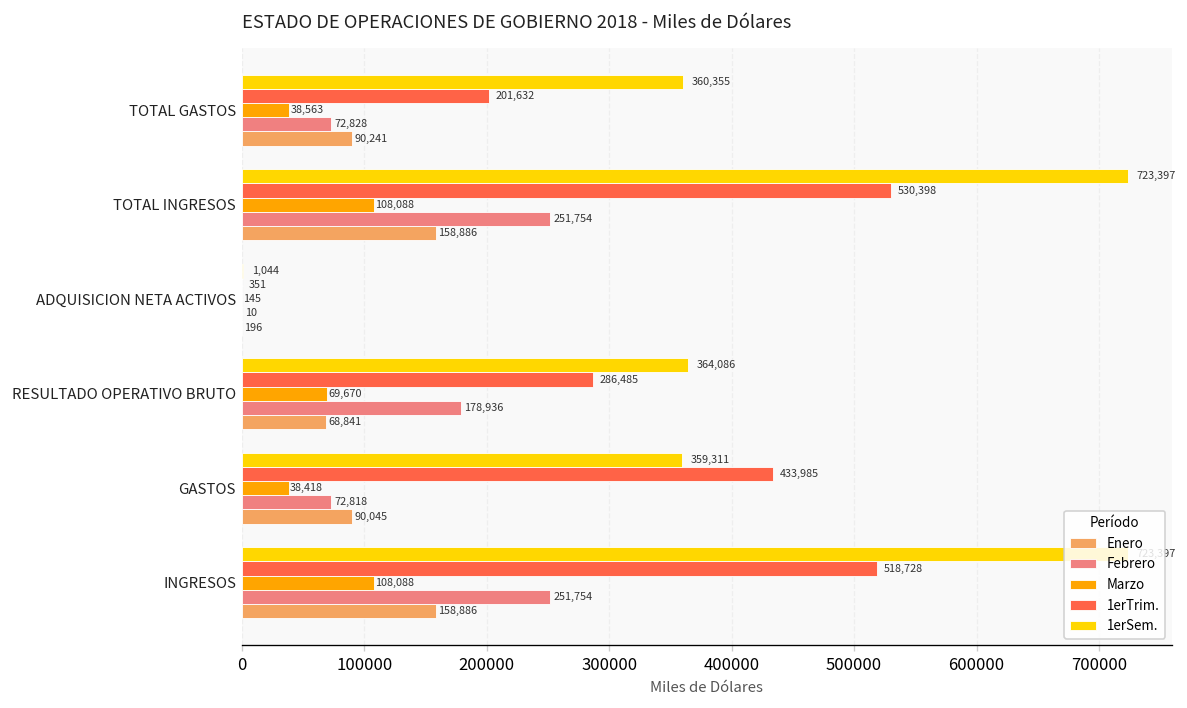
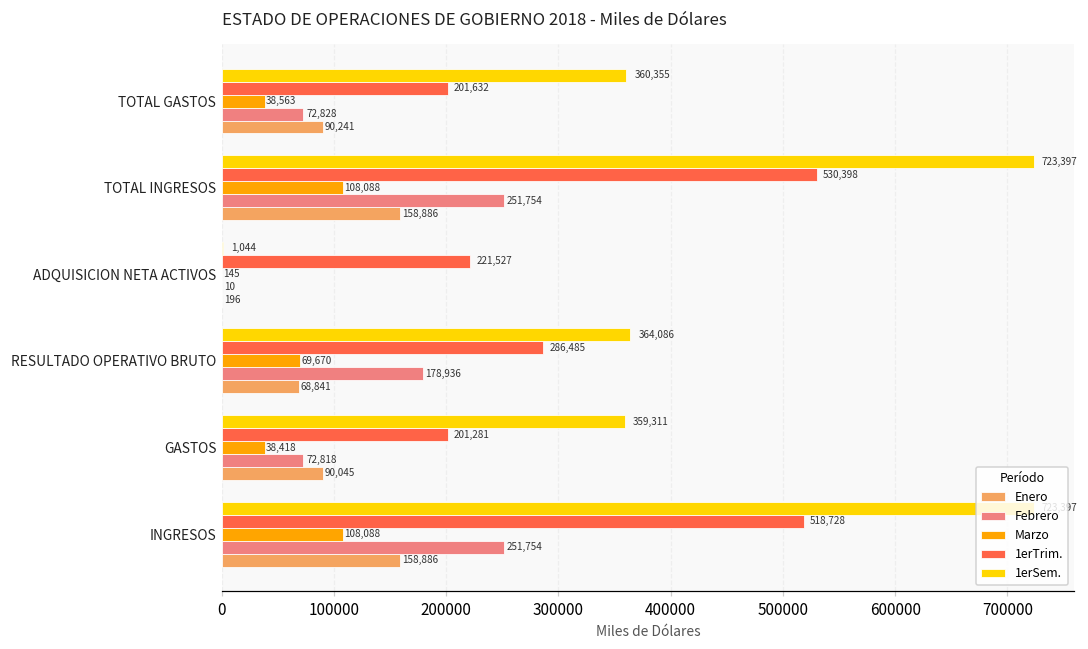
  {
    "1erTrim.": {
      "TOTAL GASTOS": "201,632",
      "TOTAL INGRESOS": "530,398",
-     "ADQUISICION NETA ACTIVOS": "351",
+     "ADQUISICION NETA ACTIVOS": "221,527",
      "RESULTADO OPERATIVO BRUTO": "286,485",
-     "GASTOS": "433,985",
+     "GASTOS": "201,281",
      "INGRESOS": "518,728"
    }
  }
